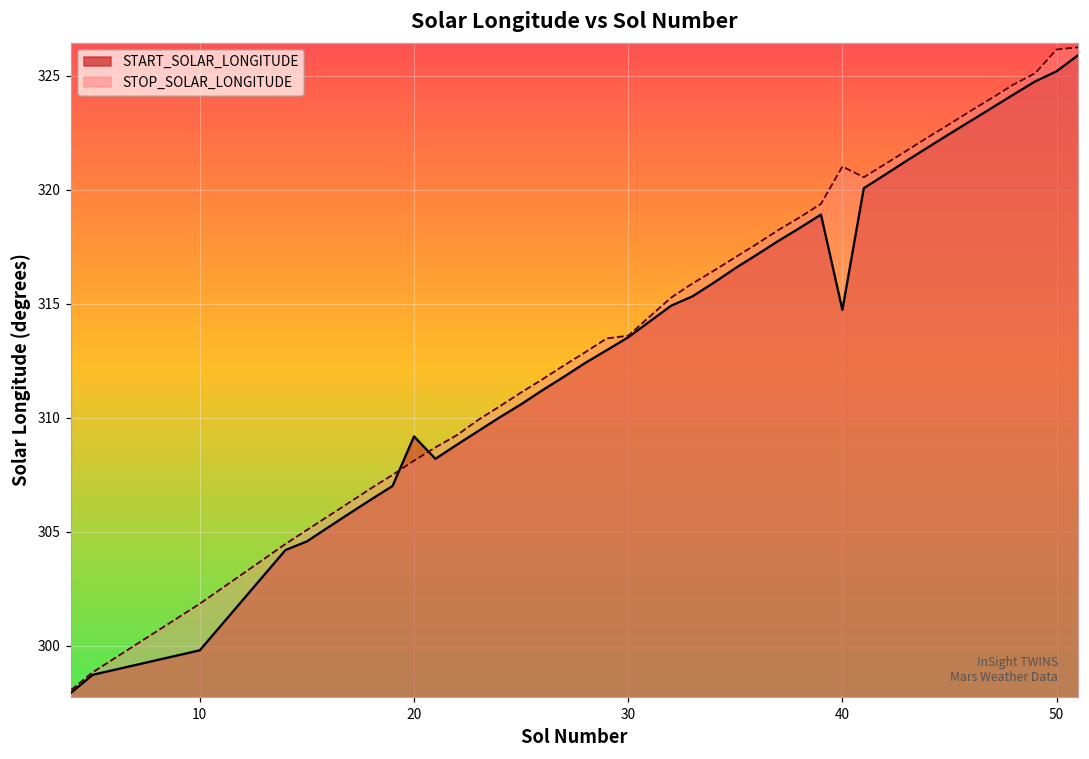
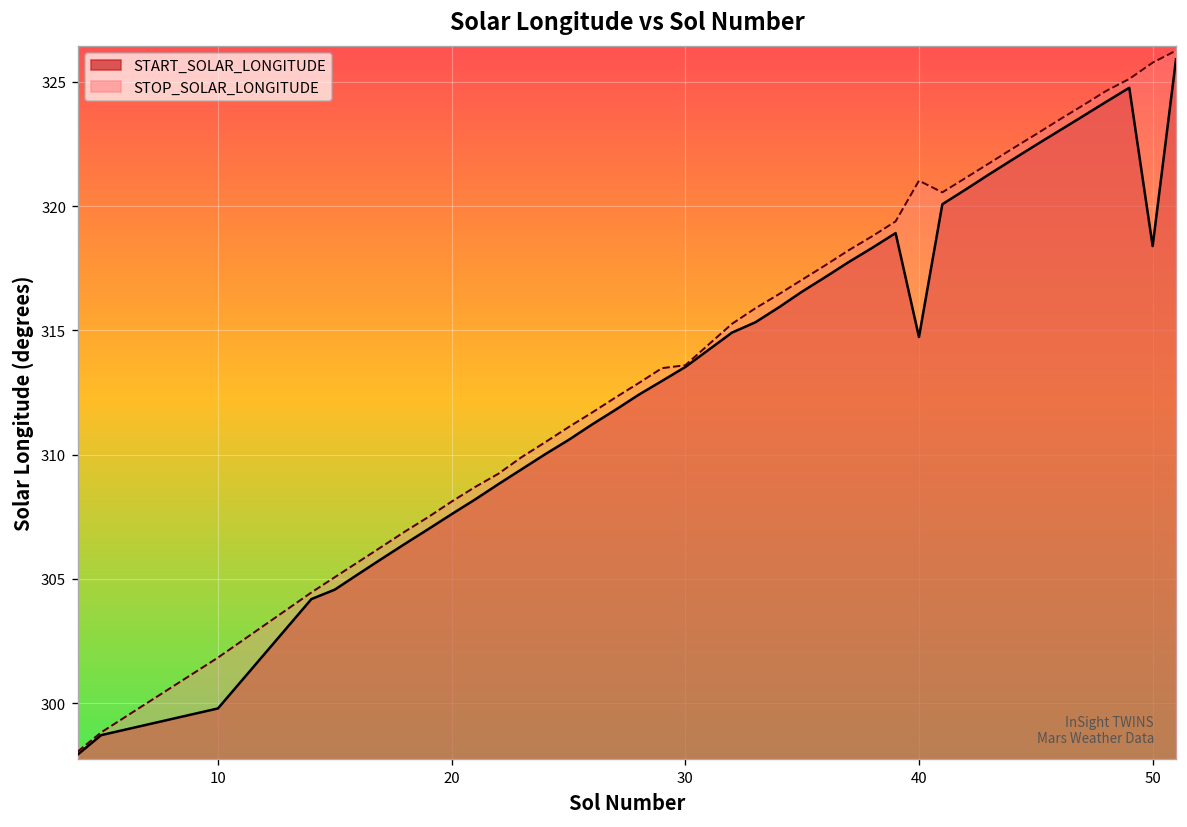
  {
    "START_SOLAR_LONGITUDE": {
      "10": 299.8,
-     "20": 309.2,
+     "20": 307.6,
      "40": 314.7,
-     "50": 325.2
+     "50": 318.4
    },
    "STOP_SOLAR_LONGITUDE": {
      "10": 301.8,
      "20": 308.1,
      "40": 321.0,
-     "50": 326.2
+     "50": 325.8
    }
  }
